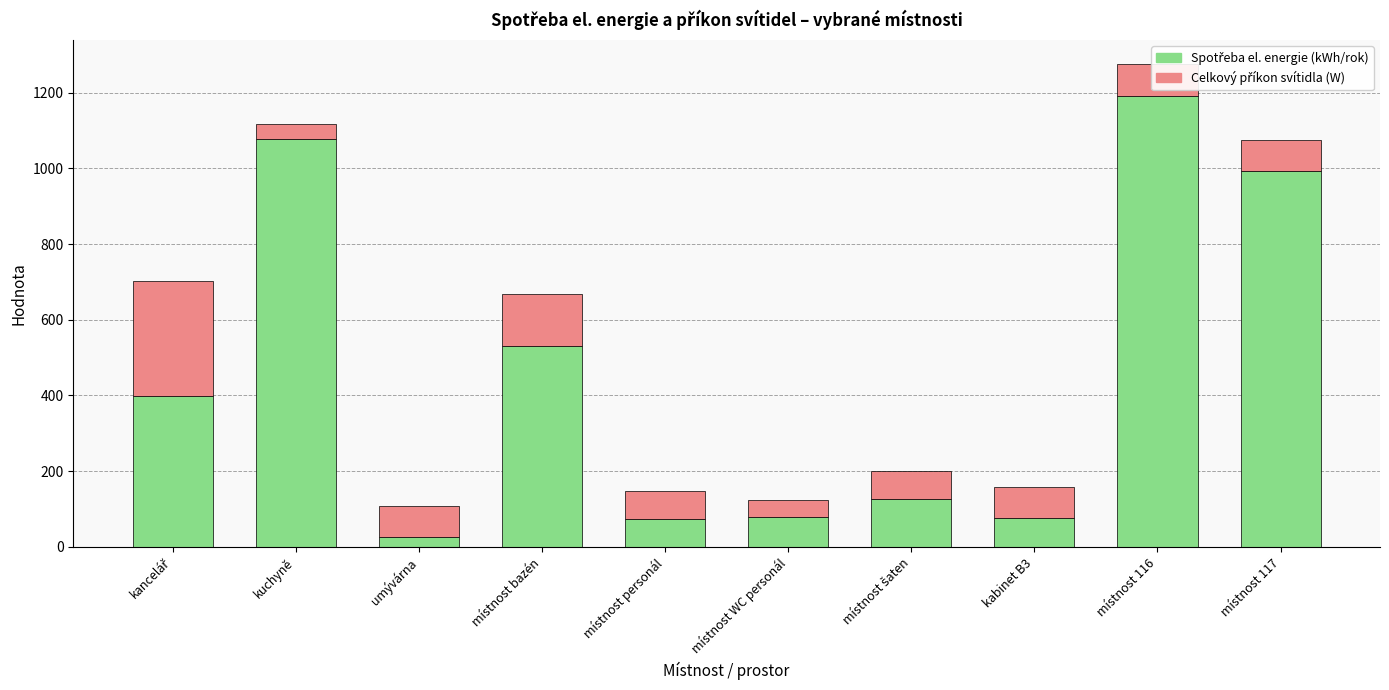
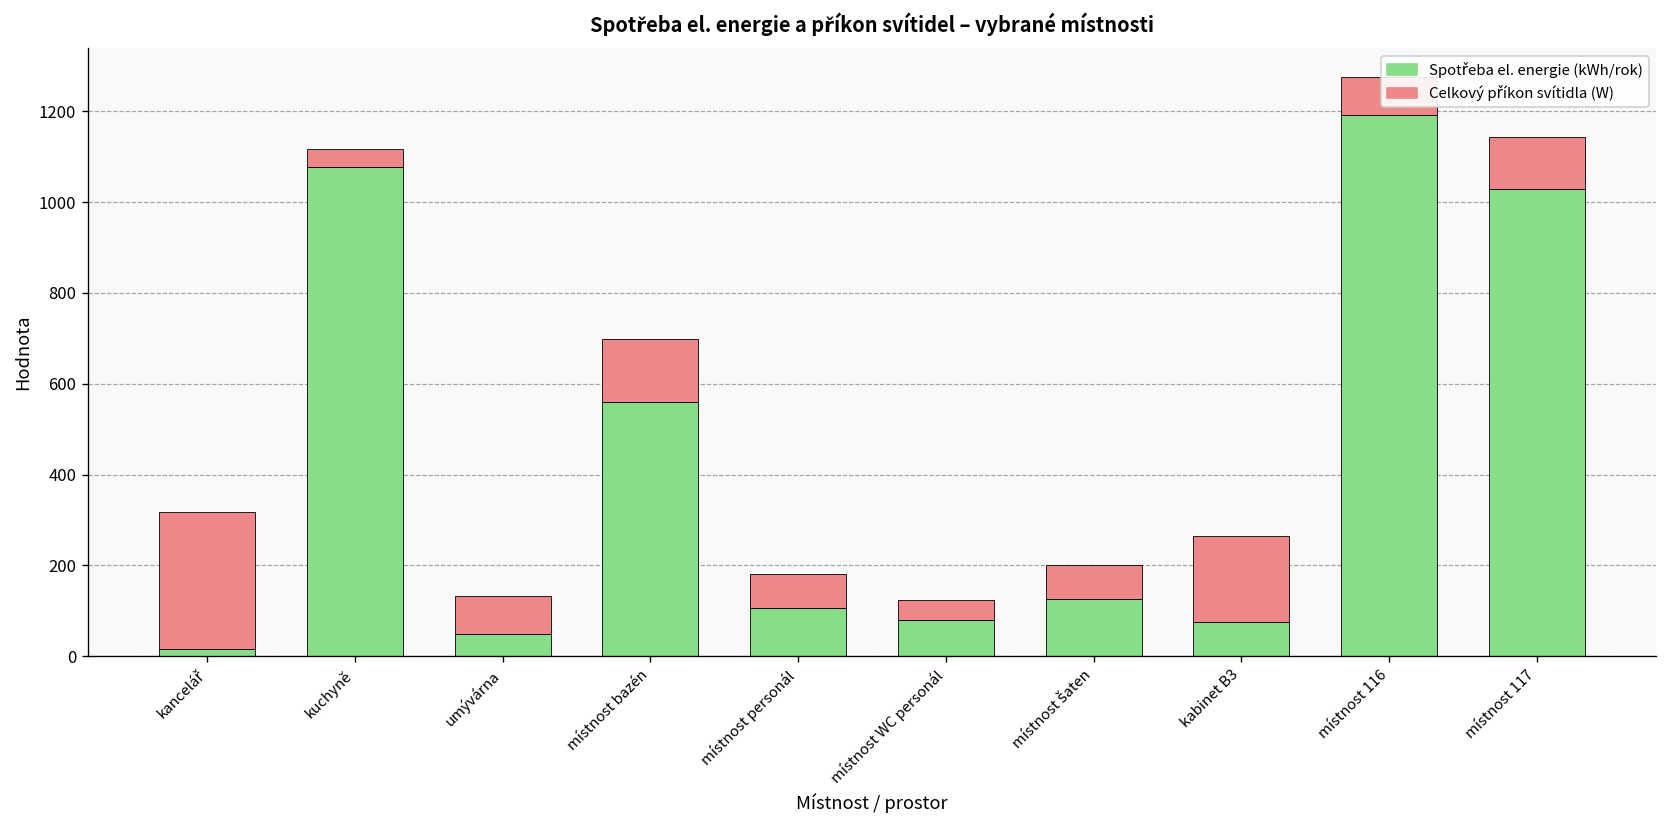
  {
    "Spotřeba el. energie (kWh/rok)": {
-     "kancelář": 400,
+     "kancelář": 20,
      "kuchyně": 1080,
-     "umývárna": 20,
-     "místnost bazén": 530,
-     "místnost personál": 70,
+     "umývárna": 50,
+     "místnost bazén": 560,
+     "místnost personál": 110,
      "místnost WC personál": 80,
      "místnost šaten": 130,
      "kabinet B3": 80,
      "místnost 116": 1190,
-     "místnost 117": 990
+     "místnost 117": 1030
    },
    "Celkový příkon svítidla (W)": {
      "kancelář": 300,
      "kuchyně": 40,
      "umývárna": 80,
      "místnost bazén": 140,
      "místnost personál": 80,
      "místnost WC personál": 50,
      "místnost šaten": 80,
-     "kabinet B3": 80,
-     "místnost 117": 80
+     "kabinet B3": 190,
+     "místnost 117": 110
    }
  }
